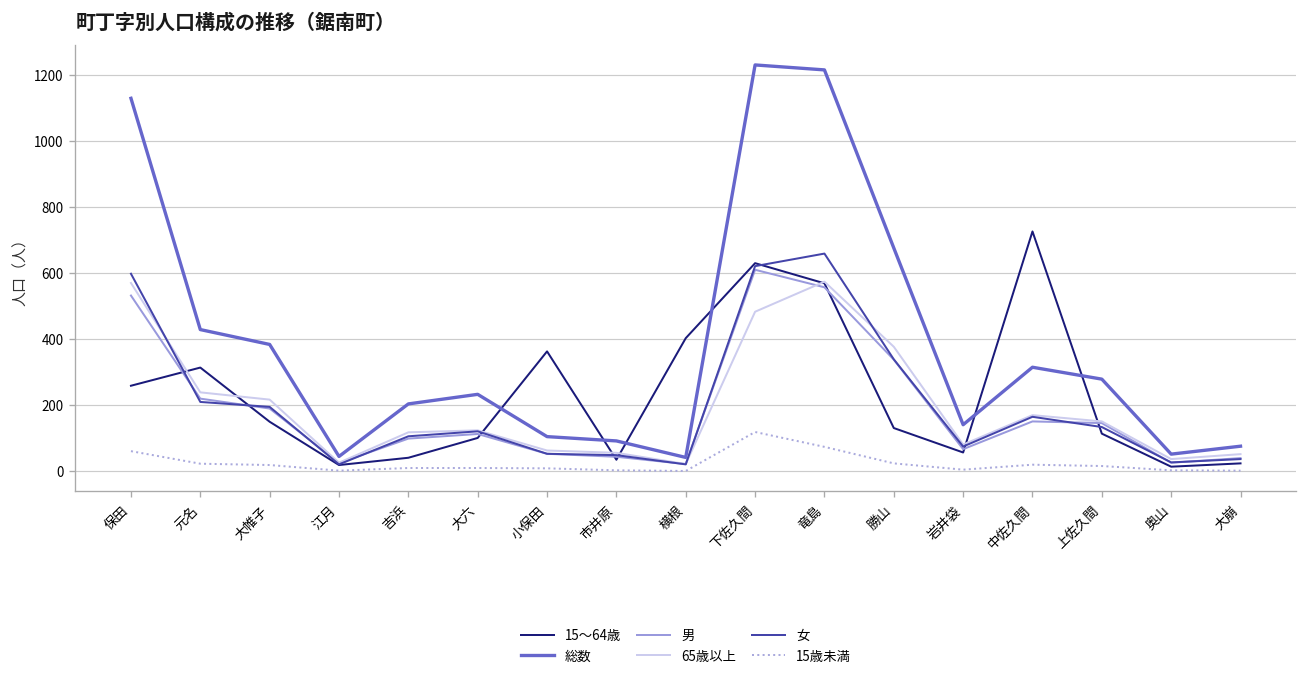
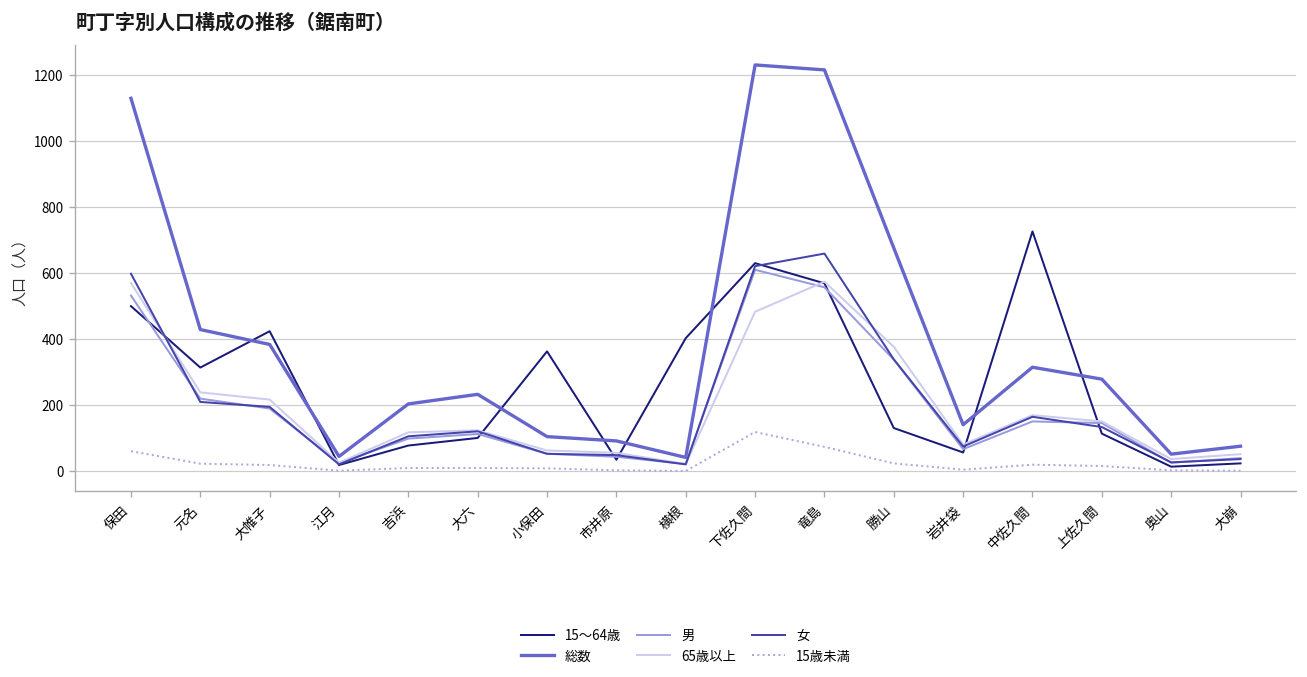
  {
    "15～64歳": {
-     "保田": 260,
+     "保田": 500,
      "元名": 310,
-     "大帷子": 150,
-     "吉浜": 40,
+     "大帷子": 420,
+     "吉浜": 80,
      "大六": 100,
      "小保田": 360,
      "横根": 400,
      "勝山": 130,
      "岩井袋": 60,
      "中佐久間": 730,
      "上佐久間": 110,
      "奥山": 10,
      "大崩": 20
    }
  }
